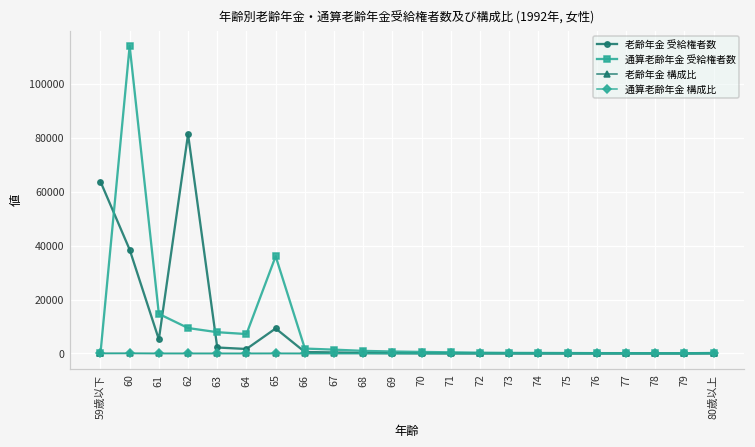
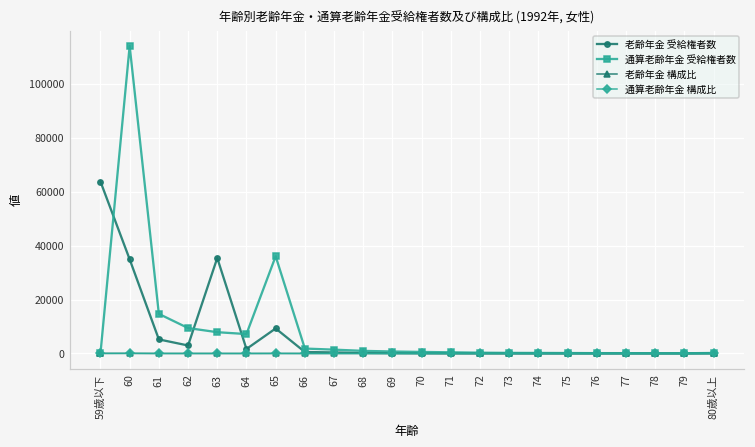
  {
    "老齢年金 受給権者数": {
      "59歳以下": 64000,
-     "60": 39000,
+     "60": 35000,
      "61": 5000,
-     "62": 81000,
-     "63": 2000,
+     "62": 3000,
+     "63": 35000,
      "64": 2000,
      "65": 9000
    }
  }
